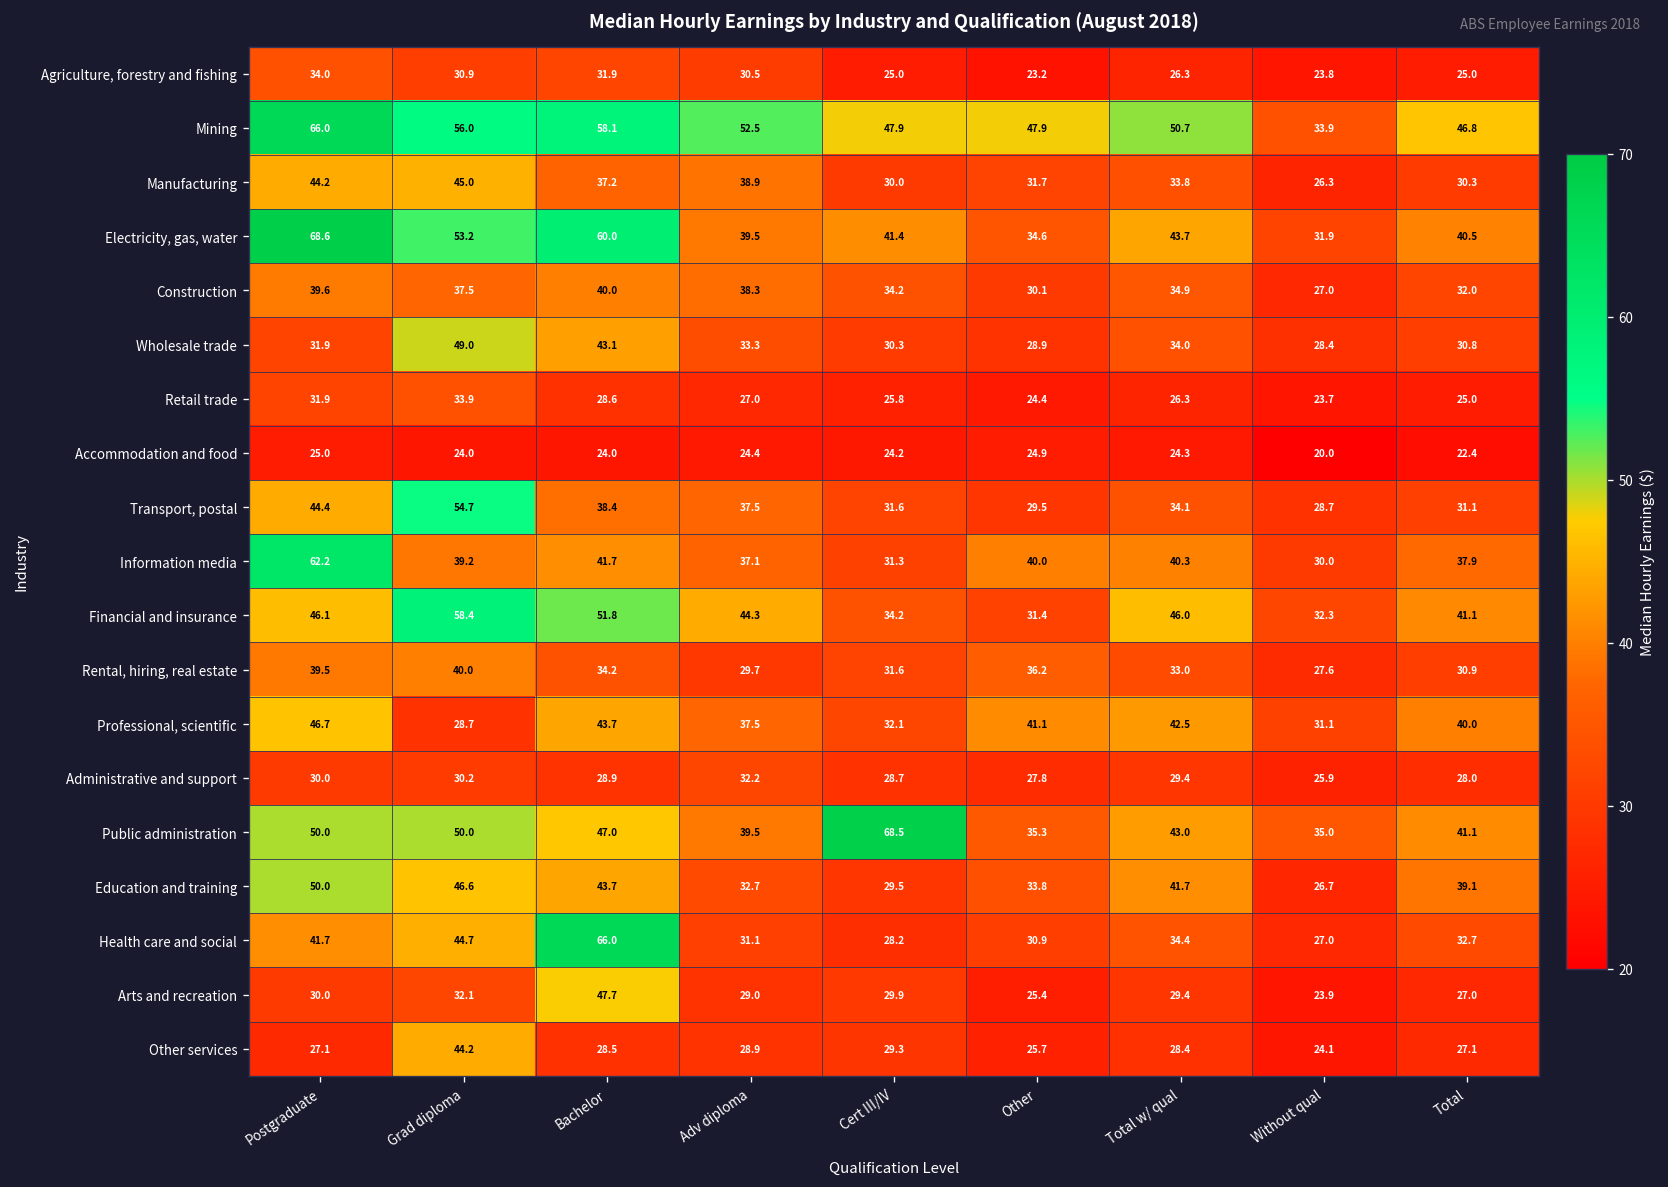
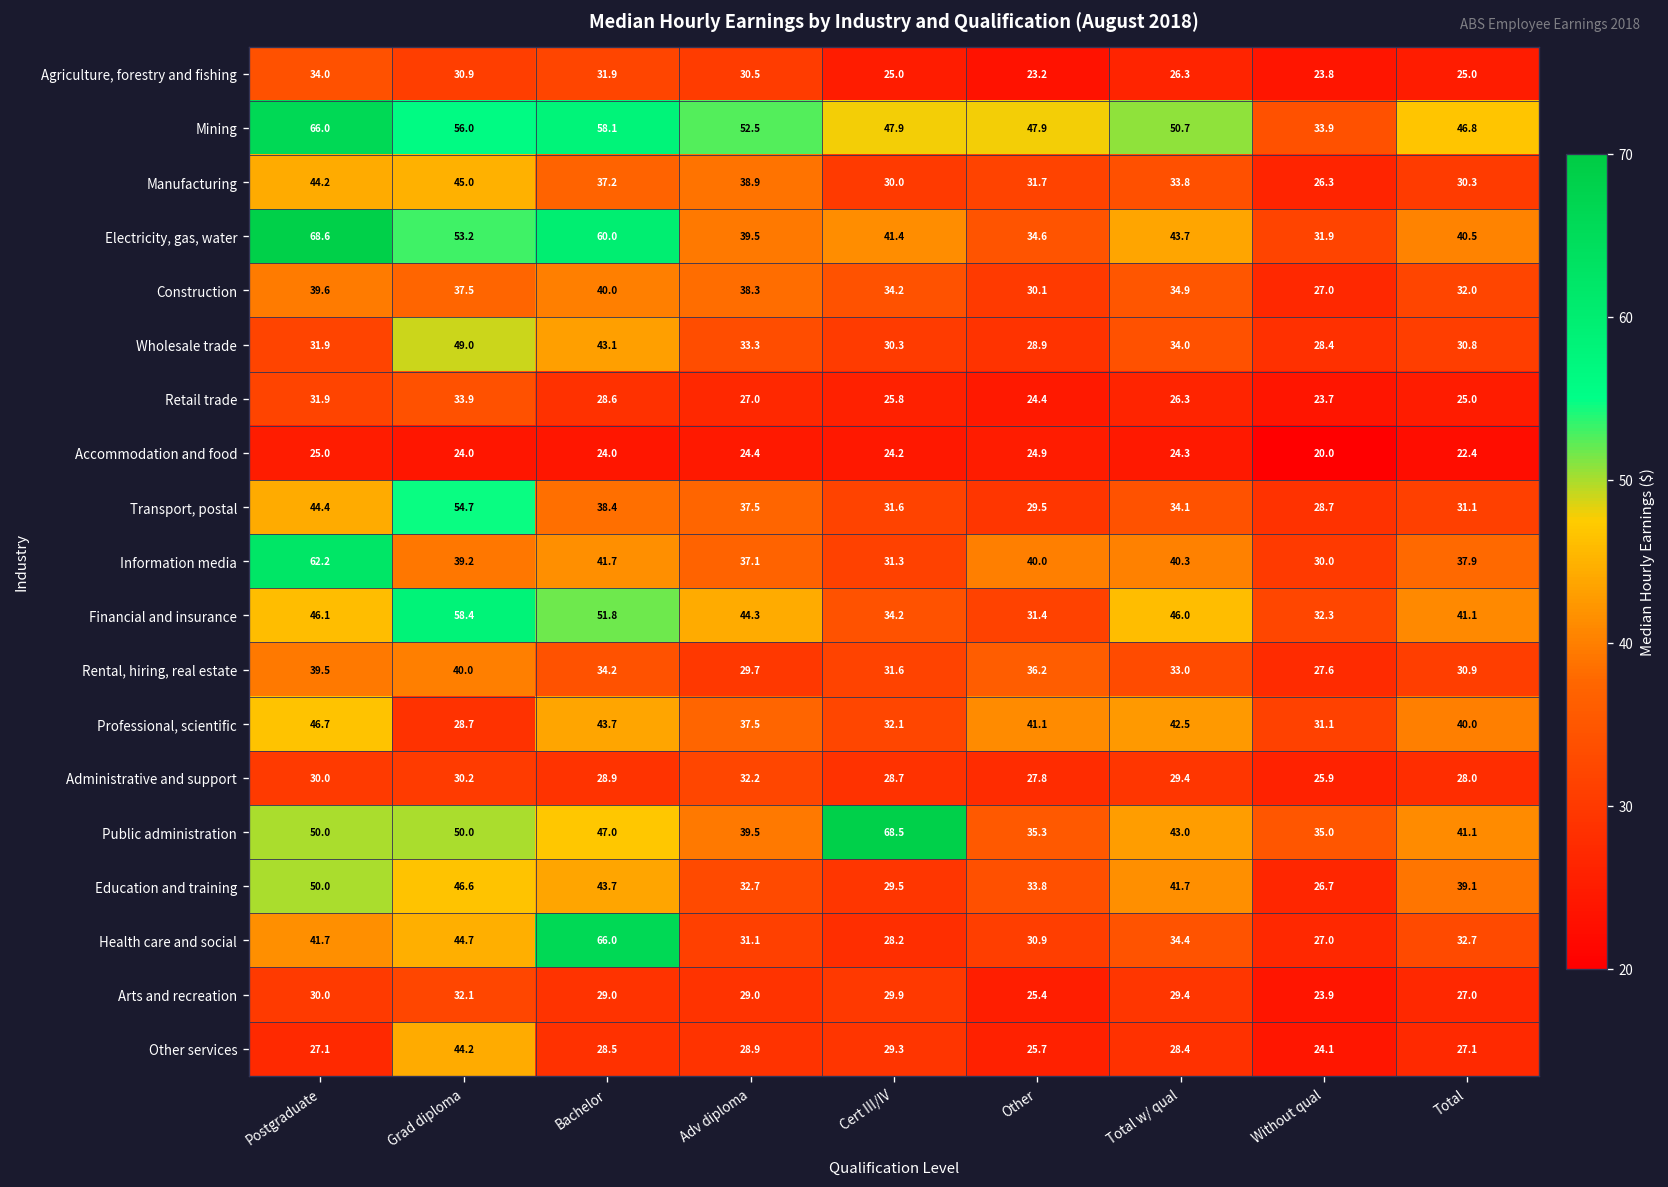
  {
    "Agriculture, forestry and fishing": {
      "Postgraduate": 34.0,
      "Grad diploma": 30.9,
      "Bachelor": 31.9,
      "Adv diploma": 30.5,
      "Cert III/IV": 25.0,
      "Other": 23.2,
      "Total w/ qual": 26.3,
      "Without qual": 23.8,
      "Total": 25.0
    },
    "Mining": {
      "Postgraduate": 66.0,
      "Grad diploma": 56.0,
      "Bachelor": 58.1,
      "Adv diploma": 52.5,
      "Cert III/IV": 47.9,
      "Other": 47.9,
      "Total w/ qual": 50.7,
      "Without qual": 33.9,
      "Total": 46.8
    },
    "Manufacturing": {
      "Postgraduate": 44.2,
      "Grad diploma": 45.0,
      "Bachelor": 37.2,
      "Adv diploma": 38.9,
      "Cert III/IV": 30.0,
      "Other": 31.7,
      "Total w/ qual": 33.8,
      "Without qual": 26.3,
      "Total": 30.3
    },
    "Electricity, gas, water": {
      "Postgraduate": 68.6,
      "Grad diploma": 53.2,
      "Bachelor": 60.0,
      "Adv diploma": 39.5,
      "Cert III/IV": 41.4,
      "Other": 34.6,
      "Total w/ qual": 43.7,
      "Without qual": 31.9,
      "Total": 40.5
    },
    "Construction": {
      "Postgraduate": 39.6,
      "Grad diploma": 37.5,
      "Bachelor": 40.0,
      "Adv diploma": 38.3,
      "Cert III/IV": 34.2,
      "Other": 30.1,
      "Total w/ qual": 34.9,
      "Without qual": 27.0,
      "Total": 32.0
    },
    "Wholesale trade": {
      "Postgraduate": 31.9,
      "Grad diploma": 49.0,
      "Bachelor": 43.1,
      "Adv diploma": 33.3,
      "Cert III/IV": 30.3,
      "Other": 28.9,
      "Total w/ qual": 34.0,
      "Without qual": 28.4,
      "Total": 30.8
    },
    "Retail trade": {
      "Postgraduate": 31.9,
      "Grad diploma": 33.9,
      "Bachelor": 28.6,
      "Adv diploma": 27.0,
      "Cert III/IV": 25.8,
      "Other": 24.4,
      "Total w/ qual": 26.3,
      "Without qual": 23.7,
      "Total": 25.0
    },
    "Accommodation and food": {
      "Postgraduate": 25.0,
      "Grad diploma": 24.0,
      "Bachelor": 24.0,
      "Adv diploma": 24.4,
      "Cert III/IV": 24.2,
      "Other": 24.9,
      "Total w/ qual": 24.3,
      "Without qual": 20.0,
      "Total": 22.4
    },
    "Transport, postal": {
      "Postgraduate": 44.4,
      "Grad diploma": 54.7,
      "Bachelor": 38.4,
      "Adv diploma": 37.5,
      "Cert III/IV": 31.6,
      "Other": 29.5,
      "Total w/ qual": 34.1,
      "Without qual": 28.7,
      "Total": 31.1
    },
    "Information media": {
      "Postgraduate": 62.2,
      "Grad diploma": 39.2,
      "Bachelor": 41.7,
      "Adv diploma": 37.1,
      "Cert III/IV": 31.3,
      "Other": 40.0,
      "Total w/ qual": 40.3,
      "Without qual": 30.0,
      "Total": 37.9
    },
    "Financial and insurance": {
      "Postgraduate": 46.1,
      "Grad diploma": 58.4,
      "Bachelor": 51.8,
      "Adv diploma": 44.3,
      "Cert III/IV": 34.2,
      "Other": 31.4,
      "Total w/ qual": 46.0,
      "Without qual": 32.3,
      "Total": 41.1
    },
    "Rental, hiring, real estate": {
      "Postgraduate": 39.5,
      "Grad diploma": 40.0,
      "Bachelor": 34.2,
      "Adv diploma": 29.7,
      "Cert III/IV": 31.6,
      "Other": 36.2,
      "Total w/ qual": 33.0,
      "Without qual": 27.6,
      "Total": 30.9
    },
    "Professional, scientific": {
      "Postgraduate": 46.7,
      "Grad diploma": 28.7,
      "Bachelor": 43.7,
      "Adv diploma": 37.5,
      "Cert III/IV": 32.1,
      "Other": 41.1,
      "Total w/ qual": 42.5,
      "Without qual": 31.1,
      "Total": 40.0
    },
    "Administrative and support": {
      "Postgraduate": 30.0,
      "Grad diploma": 30.2,
      "Bachelor": 28.9,
      "Adv diploma": 32.2,
      "Cert III/IV": 28.7,
      "Other": 27.8,
      "Total w/ qual": 29.4,
      "Without qual": 25.9,
      "Total": 28.0
    },
    "Public administration": {
      "Postgraduate": 50.0,
      "Grad diploma": 50.0,
      "Bachelor": 47.0,
      "Adv diploma": 39.5,
      "Cert III/IV": 68.5,
      "Other": 35.3,
      "Total w/ qual": 43.0,
      "Without qual": 35.0,
      "Total": 41.1
    },
    "Education and training": {
      "Postgraduate": 50.0,
      "Grad diploma": 46.6,
      "Bachelor": 43.7,
      "Adv diploma": 32.7,
      "Cert III/IV": 29.5,
      "Other": 33.8,
      "Total w/ qual": 41.7,
      "Without qual": 26.7,
      "Total": 39.1
    },
    "Health care and social": {
      "Postgraduate": 41.7,
      "Grad diploma": 44.7,
      "Bachelor": 66.0,
      "Adv diploma": 31.1,
      "Cert III/IV": 28.2,
      "Other": 30.9,
      "Total w/ qual": 34.4,
      "Without qual": 27.0,
      "Total": 32.7
    },
    "Arts and recreation": {
      "Postgraduate": 30.0,
      "Grad diploma": 32.1,
-     "Bachelor": 47.7,
+     "Bachelor": 29.0,
      "Adv diploma": 29.0,
      "Cert III/IV": 29.9,
      "Other": 25.4,
      "Total w/ qual": 29.4,
      "Without qual": 23.9,
      "Total": 27.0
    },
    "Other services": {
      "Postgraduate": 27.1,
      "Grad diploma": 44.2,
      "Bachelor": 28.5,
      "Adv diploma": 28.9,
      "Cert III/IV": 29.3,
      "Other": 25.7,
      "Total w/ qual": 28.4,
      "Without qual": 24.1,
      "Total": 27.1
    }
  }
